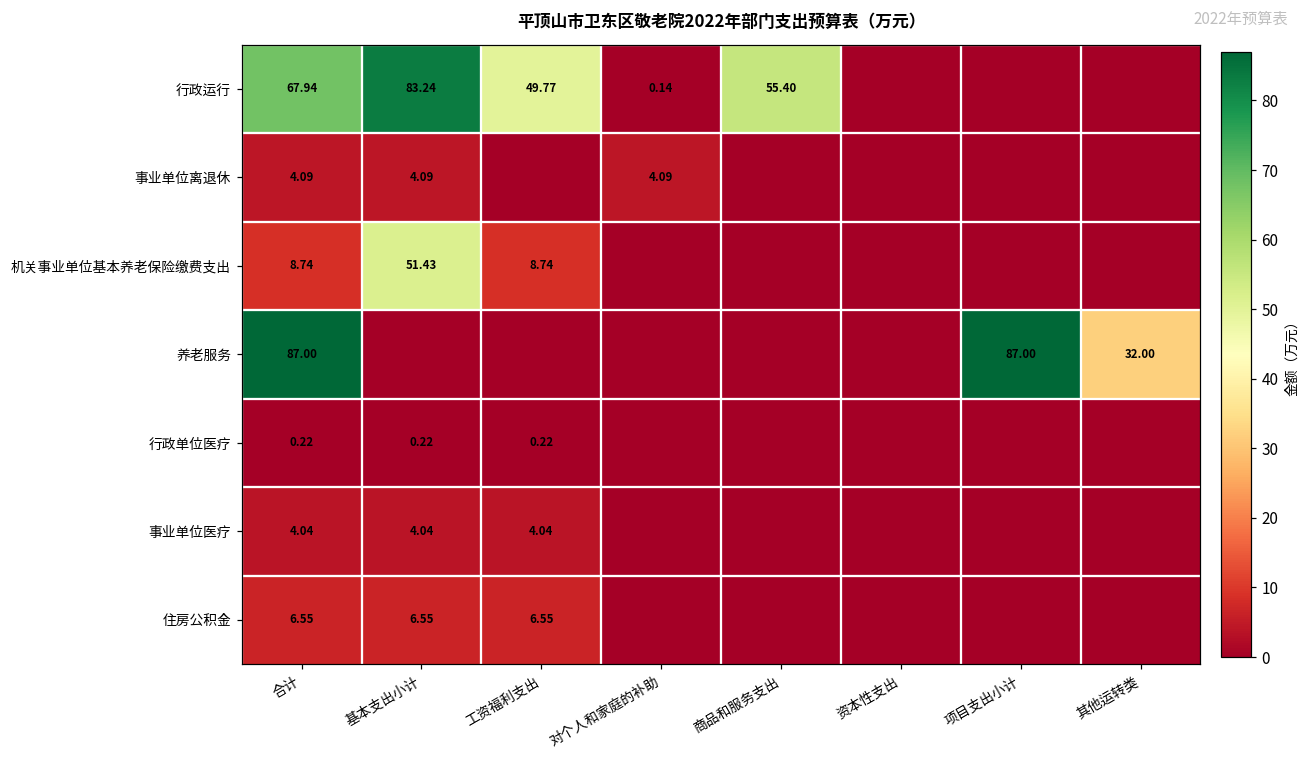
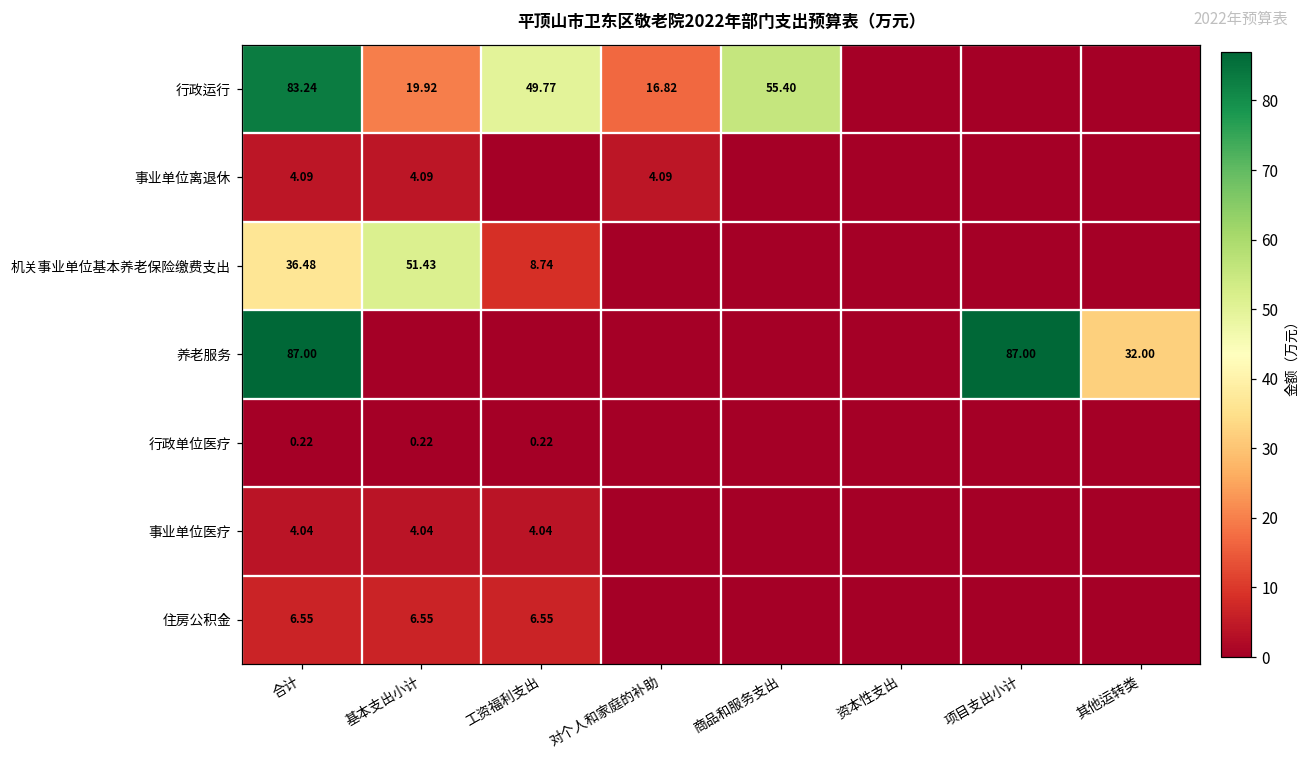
  {
    "行政运行": {
-     "合计": 67.94,
-     "基本支出小计": 83.24,
+     "合计": 83.24,
+     "基本支出小计": 19.92,
      "工资福利支出": 49.77,
-     "对个人和家庭的补助": 0.14,
+     "对个人和家庭的补助": 16.82,
      "商品和服务支出": 55.40
    },
    "事业单位离退休": {
      "合计": 4.09,
      "基本支出小计": 4.09,
      "对个人和家庭的补助": 4.09
    },
    "机关事业单位基本养老保险缴费支出": {
-     "合计": 8.74,
+     "合计": 36.48,
      "基本支出小计": 51.43,
      "工资福利支出": 8.74
    },
    "养老服务": {
      "合计": 87.00,
      "项目支出小计": 87.00,
      "其他运转类": 32.00
    },
    "行政单位医疗": {
      "合计": 0.22,
      "基本支出小计": 0.22,
      "工资福利支出": 0.22
    },
    "事业单位医疗": {
      "合计": 4.04,
      "基本支出小计": 4.04,
      "工资福利支出": 4.04
    },
    "住房公积金": {
      "合计": 6.55,
      "基本支出小计": 6.55,
      "工资福利支出": 6.55
    }
  }
